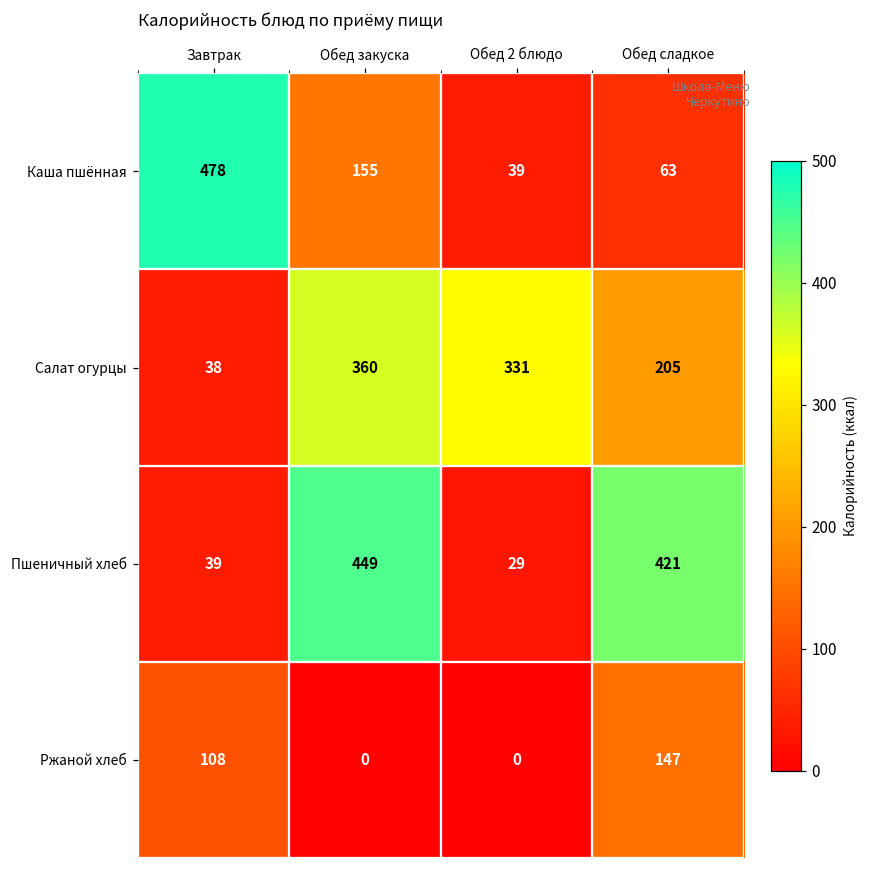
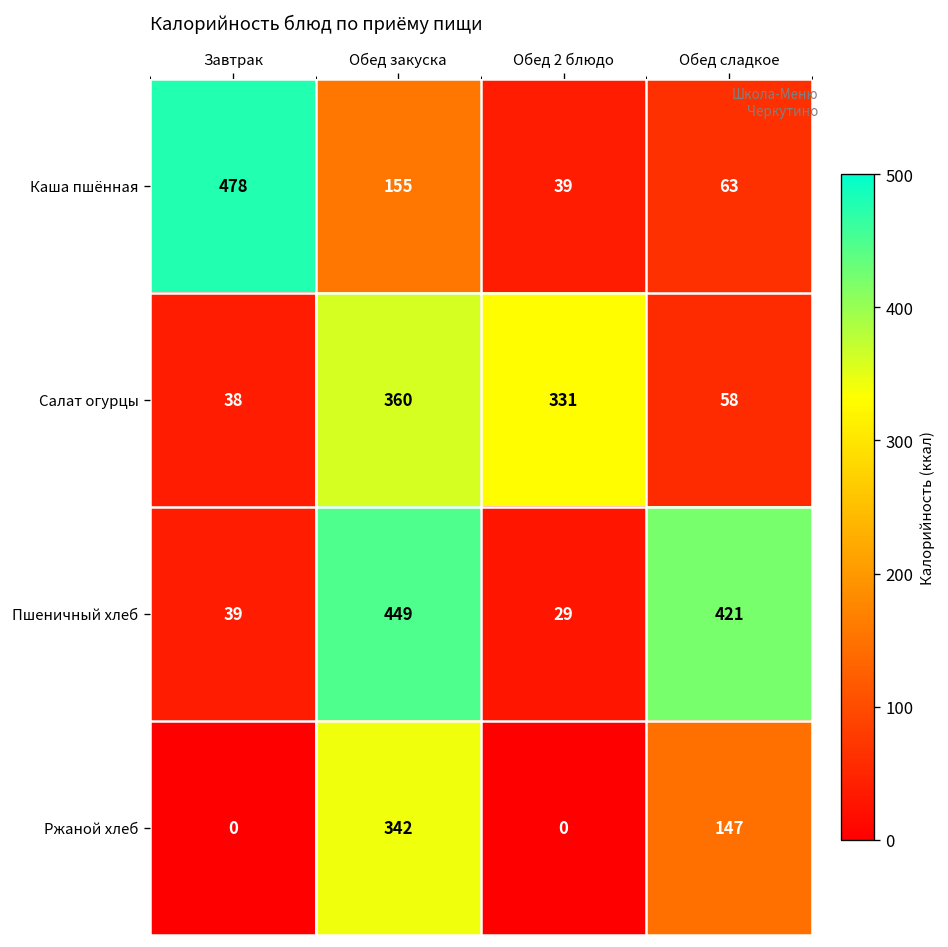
  {
    "Каша пшённая": {
      "Завтрак": 478,
      "Обед закуска": 155,
      "Обед 2 блюдо": 39
    },
    "Салат огурцы": {
      "Завтрак": 38,
      "Обед закуска": 360,
      "Обед 2 блюдо": 331,
-     "Обед сладкое": 205
+     "Обед сладкое": 58
    },
    "Пшеничный хлеб": {
      "Завтрак": 39,
      "Обед закуска": 449,
      "Обед 2 блюдо": 29,
      "Обед сладкое": 421
    },
    "Ржаной хлеб": {
-     "Завтрак": 108,
-     "Обед закуска": 0,
+     "Завтрак": 0,
+     "Обед закуска": 342,
      "Обед 2 блюдо": 0,
      "Обед сладкое": 147
    }
  }
